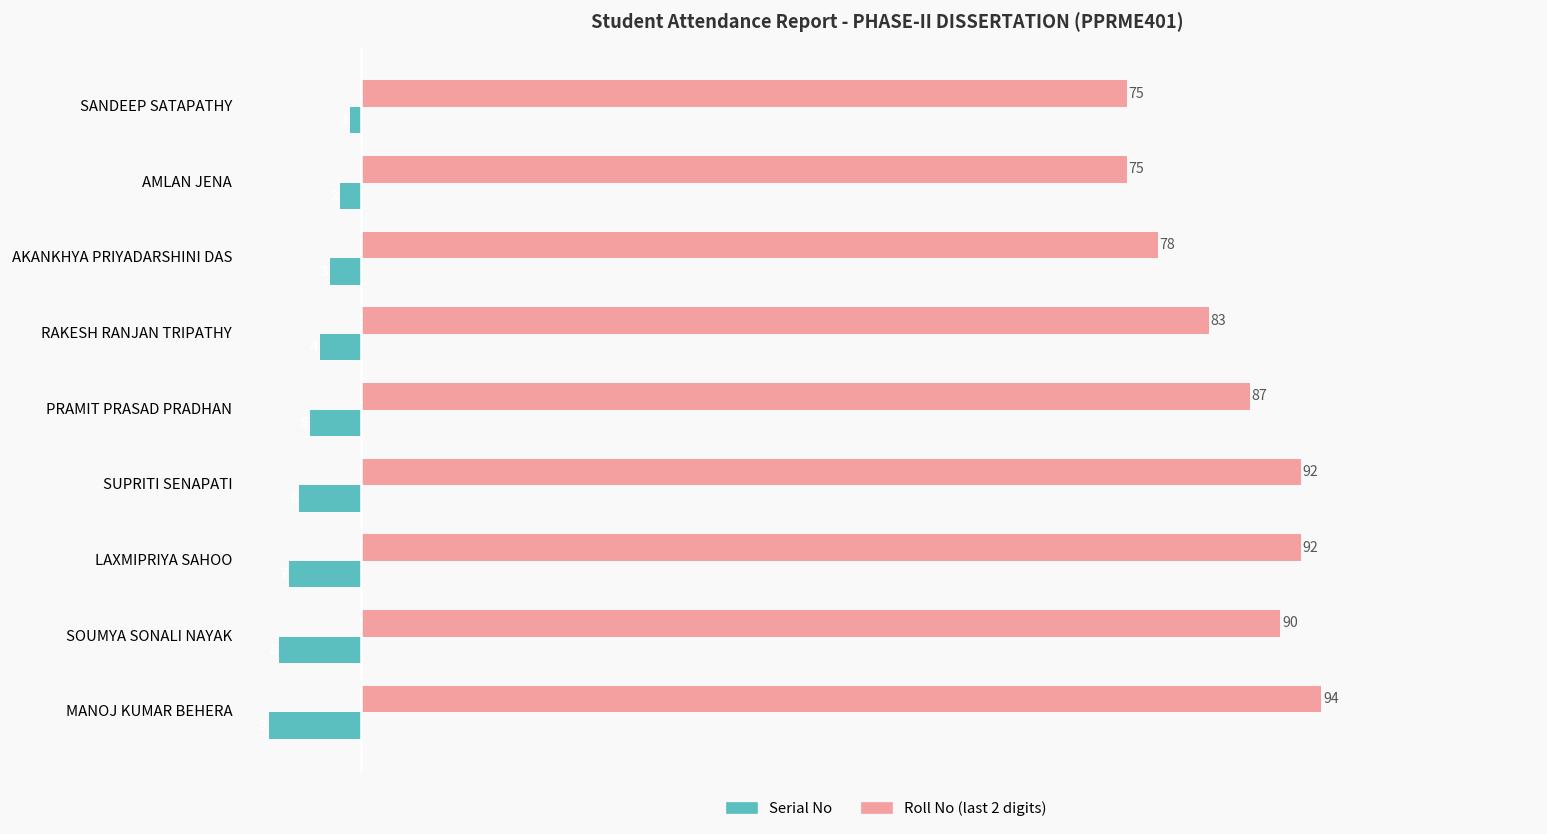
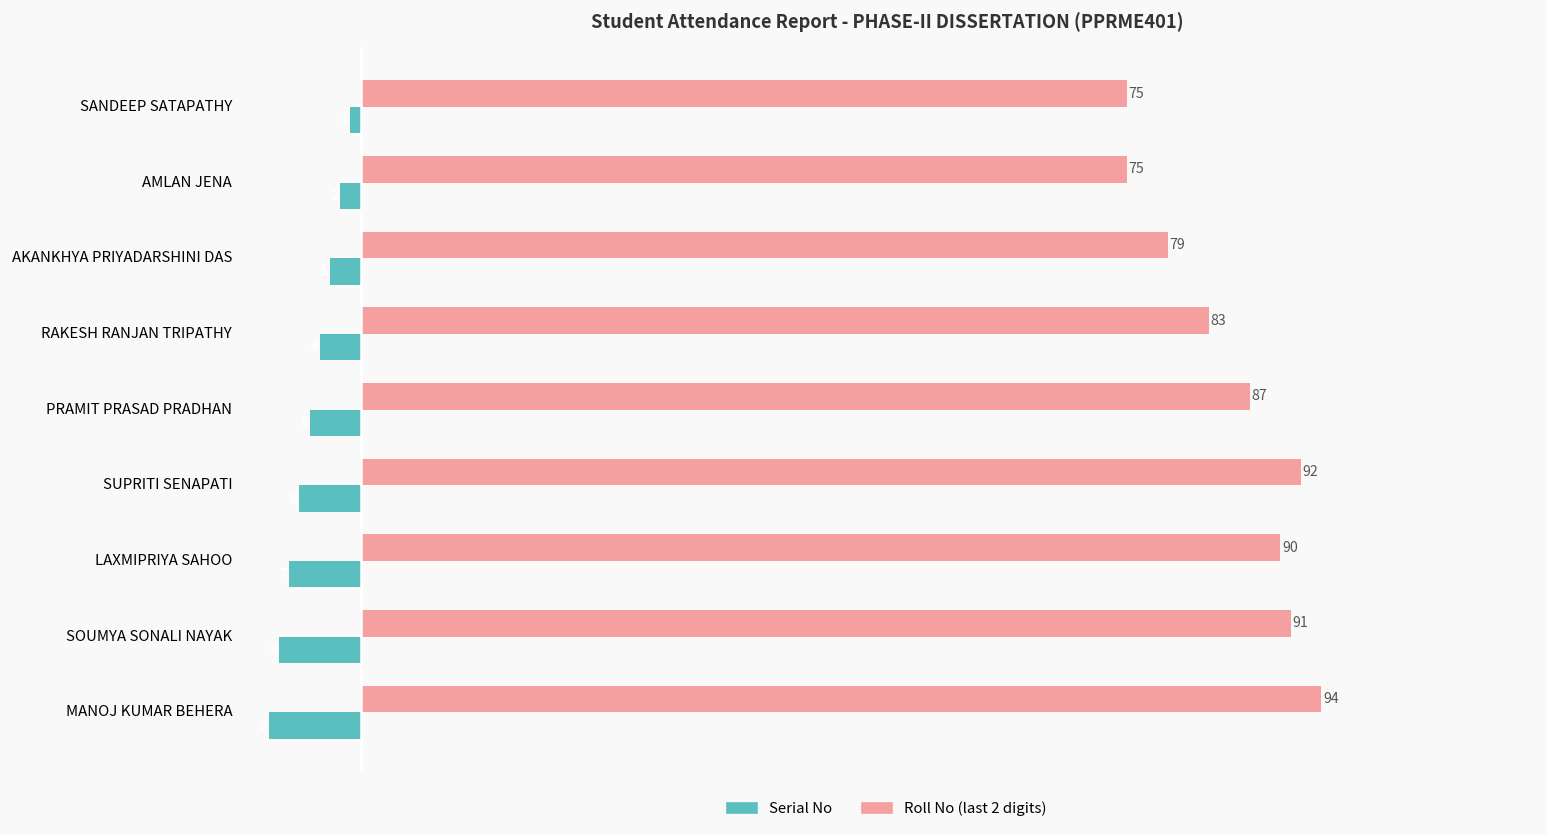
  {
    "Roll No (last 2 digits)": {
      "SANDEEP SATAPATHY": 75,
      "AMLAN JENA": 75,
-     "AKANKHYA PRIYADARSHINI DAS": 78,
+     "AKANKHYA PRIYADARSHINI DAS": 79,
      "RAKESH RANJAN TRIPATHY": 83,
      "PRAMIT PRASAD PRADHAN": 87,
      "SUPRITI SENAPATI": 92,
-     "LAXMIPRIYA SAHOO": 92,
-     "SOUMYA SONALI NAYAK": 90,
+     "LAXMIPRIYA SAHOO": 90,
+     "SOUMYA SONALI NAYAK": 91,
      "MANOJ KUMAR BEHERA": 94
    }
  }
